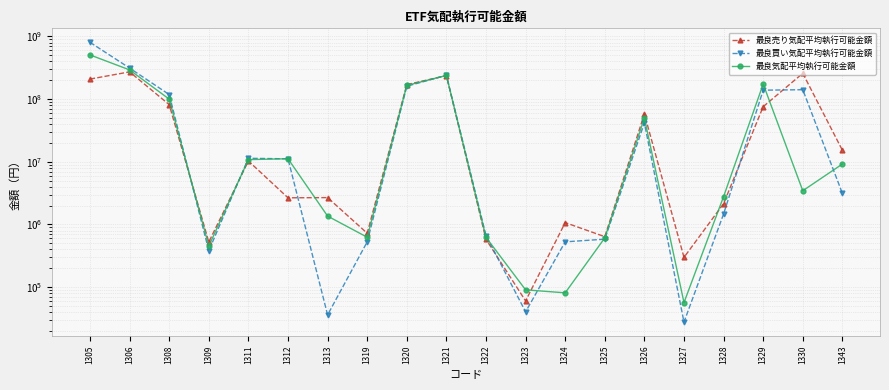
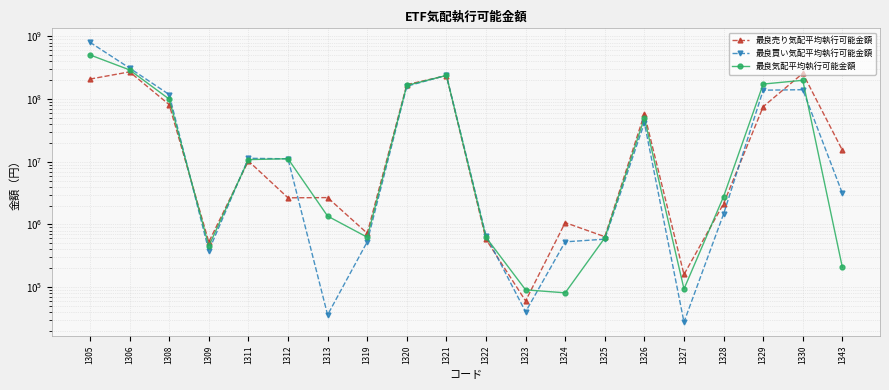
  {
    "最良売り気配平均執行可能金額": {
      "1305": 210000000,
      "1308": 80000000,
      "1309": 500000,
      "1312": 2700000,
      "1313": 2700000,
      "1319": 700000,
      "1323": 60000,
      "1324": 1100000,
      "1326": 60000000,
-     "1327": 300000,
+     "1327": 160000,
      "1328": 2200000,
      "1329": 80000000,
      "1343": 15000000
    },
    "最良買い気配平均執行可能金額": {
      "1305": 800000000,
      "1308": 120000000,
      "1309": 400000,
      "1313": 40000,
      "1319": 500000,
      "1323": 40000,
      "1324": 500000,
      "1326": 40000000,
      "1327": 30000,
      "1328": 1500000,
      "1329": 140000000,
      "1330": 140000000,
      "1343": 3000000
    },
    "最良気配平均執行可能金額": {
      "1305": 500000000,
      "1308": 100000000,
      "1309": 500000,
      "1313": 1400000,
      "1319": 600000,
      "1323": 90000,
      "1324": 80000,
      "1326": 50000000,
-     "1327": 60000,
+     "1327": 90000,
      "1328": 3000000,
      "1329": 170000000,
-     "1330": 3000000,
-     "1343": 9000000
+     "1330": 200000000,
+     "1343": 210000
    }
  }
